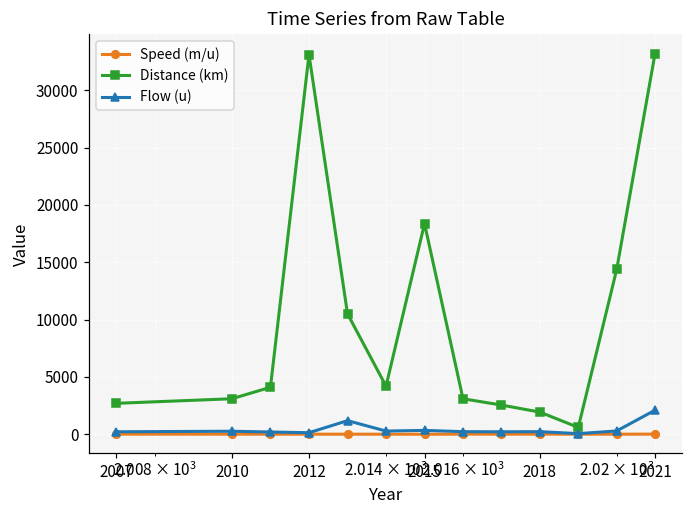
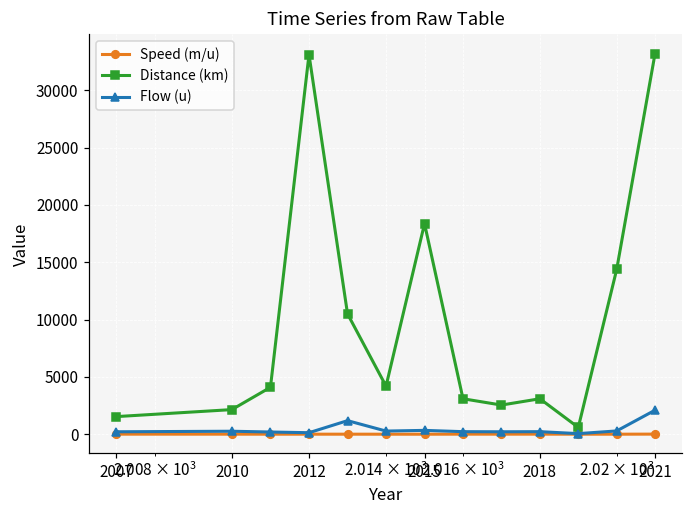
  {
    "Speed (m/u)": {
      "2010": 0,
      "2015": 0,
      "2021": 0
    },
    "Distance (km)": {
-     "2007": 2700,
-     "2010": 3100,
+     "2007": 1500,
+     "2010": 2200,
      "2012": 33100,
      "2015": 18400,
-     "2018": 1900,
+     "2018": 3100,
      "2021": 33200
    },
    "Flow (u)": {
      "2010": 300,
      "2015": 300,
      "2021": 2100
    }
  }
